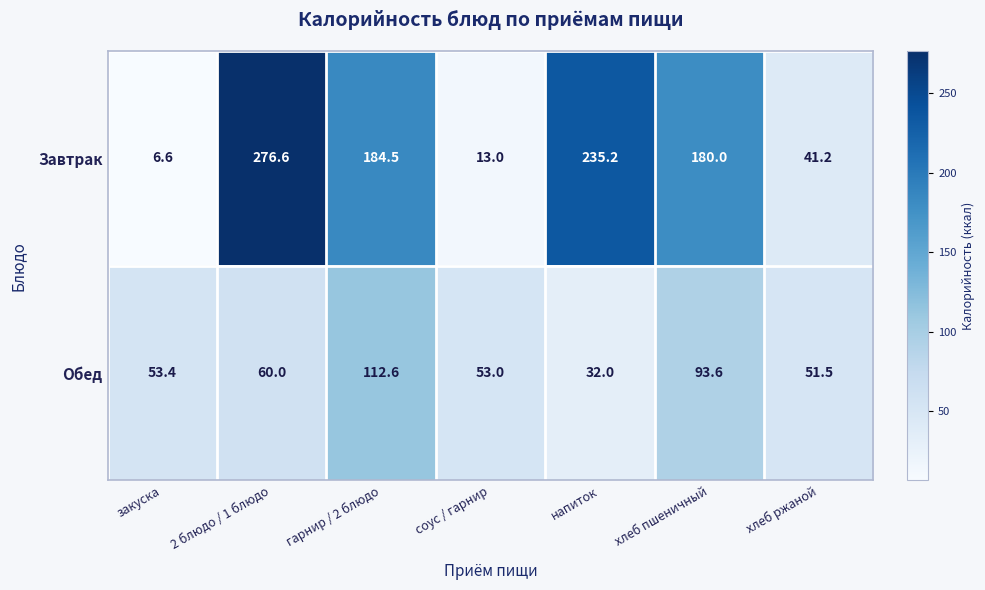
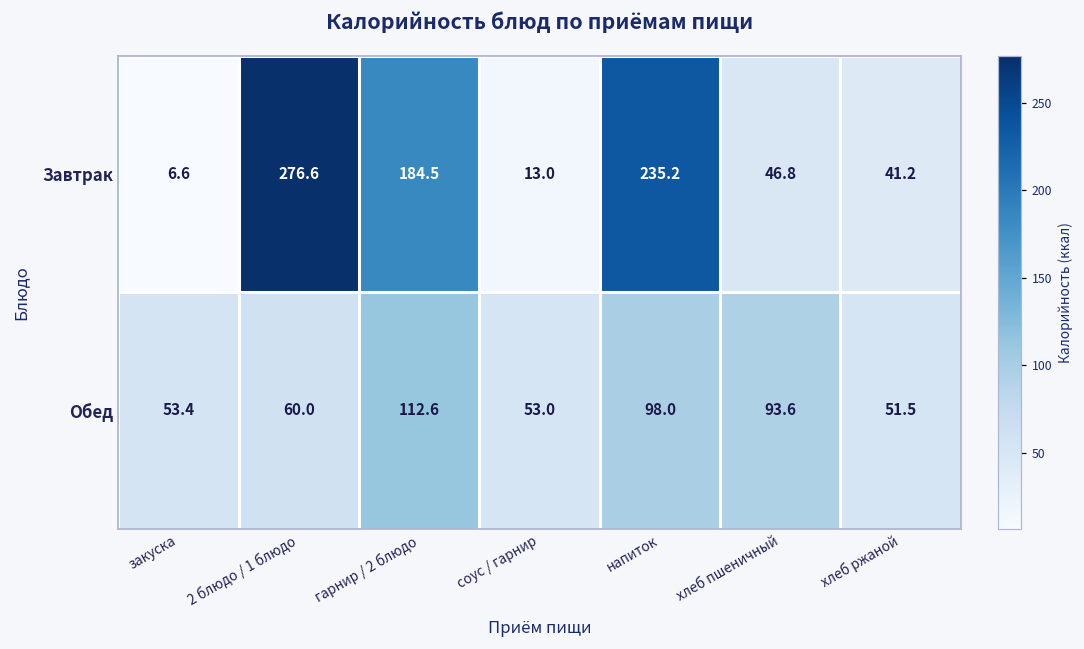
  {
    "Завтрак": {
      "закуска": 6.6,
      "2 блюдо / 1 блюдо": 276.6,
      "гарнир / 2 блюдо": 184.5,
      "соус / гарнир": 13.0,
      "напиток": 235.2,
-     "хлеб пшеничный": 180.0,
+     "хлеб пшеничный": 46.8,
      "хлеб ржаной": 41.2
    },
    "Обед": {
      "закуска": 53.4,
      "2 блюдо / 1 блюдо": 60.0,
      "гарнир / 2 блюдо": 112.6,
      "соус / гарнир": 53.0,
-     "напиток": 32.0,
+     "напиток": 98.0,
      "хлеб пшеничный": 93.6,
      "хлеб ржаной": 51.5
    }
  }
